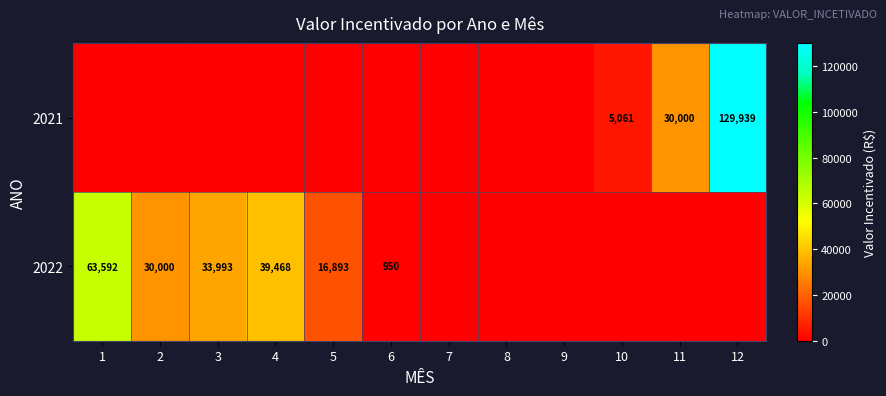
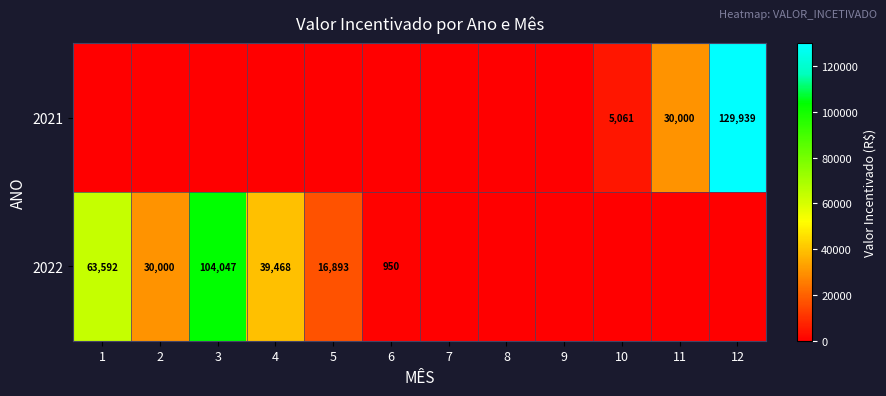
  {
    "2021": {
      "10": "5,061",
      "11": "30,000",
      "12": "129,939"
    },
    "2022": {
      "1": "63,592",
      "2": "30,000",
-     "3": "33,993",
+     "3": "104,047",
      "4": "39,468",
      "5": "16,893",
      "6": "950"
    }
  }
